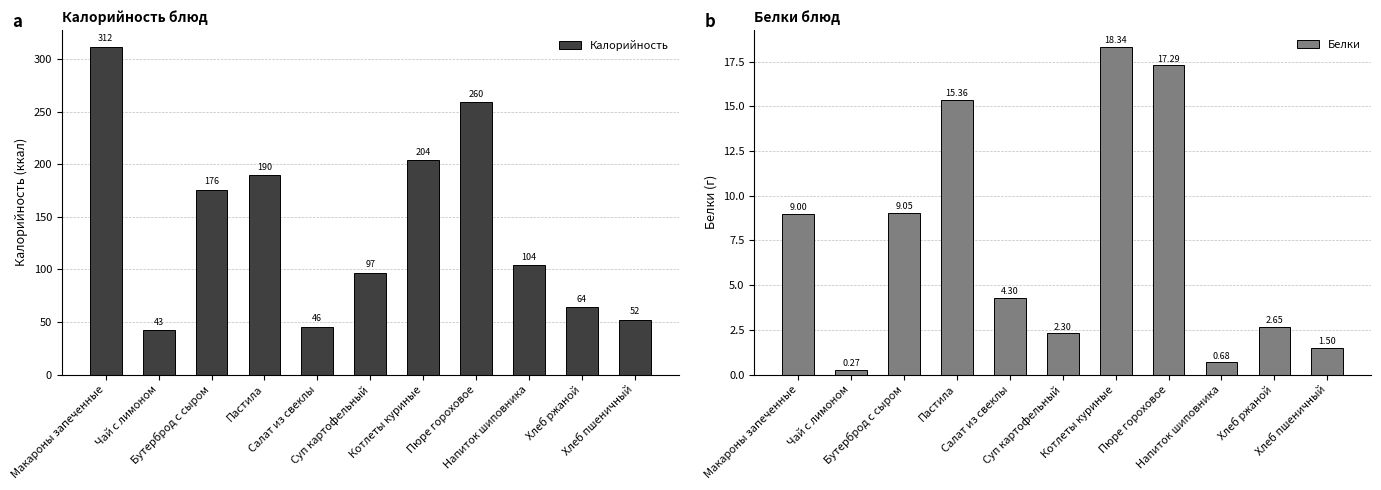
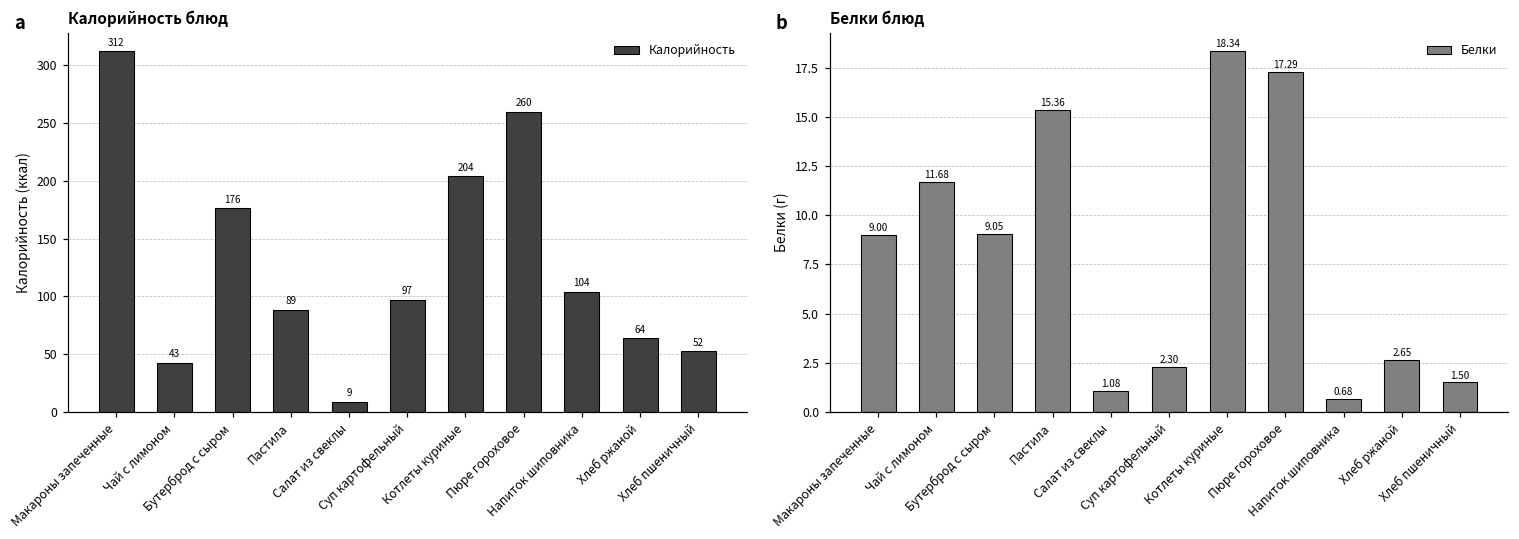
  {
    "Калорийность блюд": {
      "Макароны запеченные": 312,
      "Чай с лимоном": 43,
      "Бутерброд с сыром": 176,
-     "Пастила": 190,
-     "Салат из свеклы": 46,
+     "Пастила": 89,
+     "Салат из свеклы": 9,
      "Суп картофельный": 97,
      "Котлеты куриные": 204,
      "Пюре гороховое": 260,
      "Напиток шиповника": 104,
      "Хлеб ржаной": 64,
      "Хлеб пшеничный": 52
    },
    "Белки блюд": {
      "Макароны запеченные": 9.00,
-     "Чай с лимоном": 0.27,
+     "Чай с лимоном": 11.68,
      "Бутерброд с сыром": 9.05,
      "Пастила": 15.36,
-     "Салат из свеклы": 4.30,
+     "Салат из свеклы": 1.08,
      "Суп картофельный": 2.30,
      "Котлеты куриные": 18.34,
      "Пюре гороховое": 17.29,
      "Напиток шиповника": 0.68,
      "Хлеб ржаной": 2.65,
      "Хлеб пшеничный": 1.50
    }
  }
